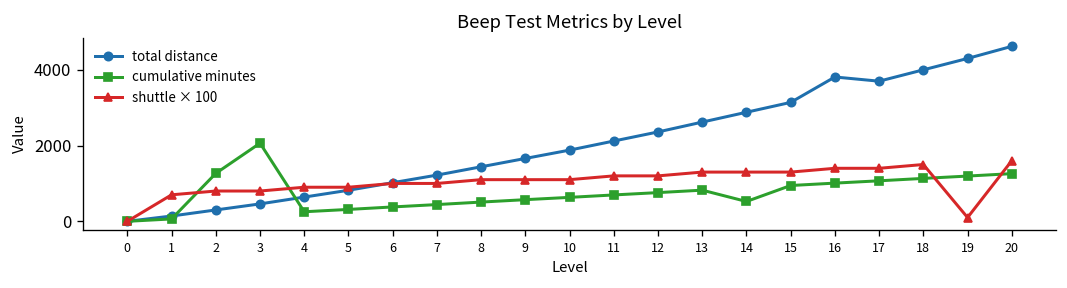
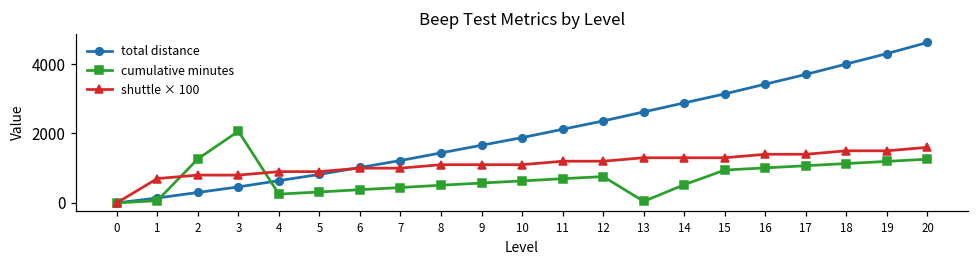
  {
    "total distance": {
      "2": 300,
      "3": 500,
      "4": 600,
      "5": 800,
      "7": 1200,
      "8": 1400,
      "9": 1700,
      "10": 1900,
      "11": 2100,
      "12": 2400,
      "13": 2600,
      "14": 2900,
      "15": 3100,
-     "16": 3800,
+     "16": 3400,
      "17": 3700,
      "18": 4000,
      "19": 4300,
      "20": 4600
    },
    "cumulative minutes": {
      "2": 1300,
      "3": 2100,
      "4": 300,
      "5": 300,
      "6": 400,
      "7": 400,
      "8": 500,
      "9": 600,
      "10": 600,
      "11": 700,
      "12": 800,
-     "13": 800,
+     "13": 0,
      "14": 500,
      "15": 900,
      "16": 1000,
      "17": 1100,
      "18": 1100,
      "19": 1200,
      "20": 1300
    },
    "shuttle × 100": {
      "1": 700,
      "2": 800,
      "3": 800,
      "4": 900,
      "5": 900,
      "7": 1000,
      "8": 1100,
      "9": 1100,
      "10": 1100,
      "11": 1200,
      "12": 1200,
      "13": 1300,
      "14": 1300,
      "15": 1300,
      "16": 1400,
      "17": 1400,
      "18": 1500,
-     "19": 100,
+     "19": 1500,
      "20": 1600
    }
  }
